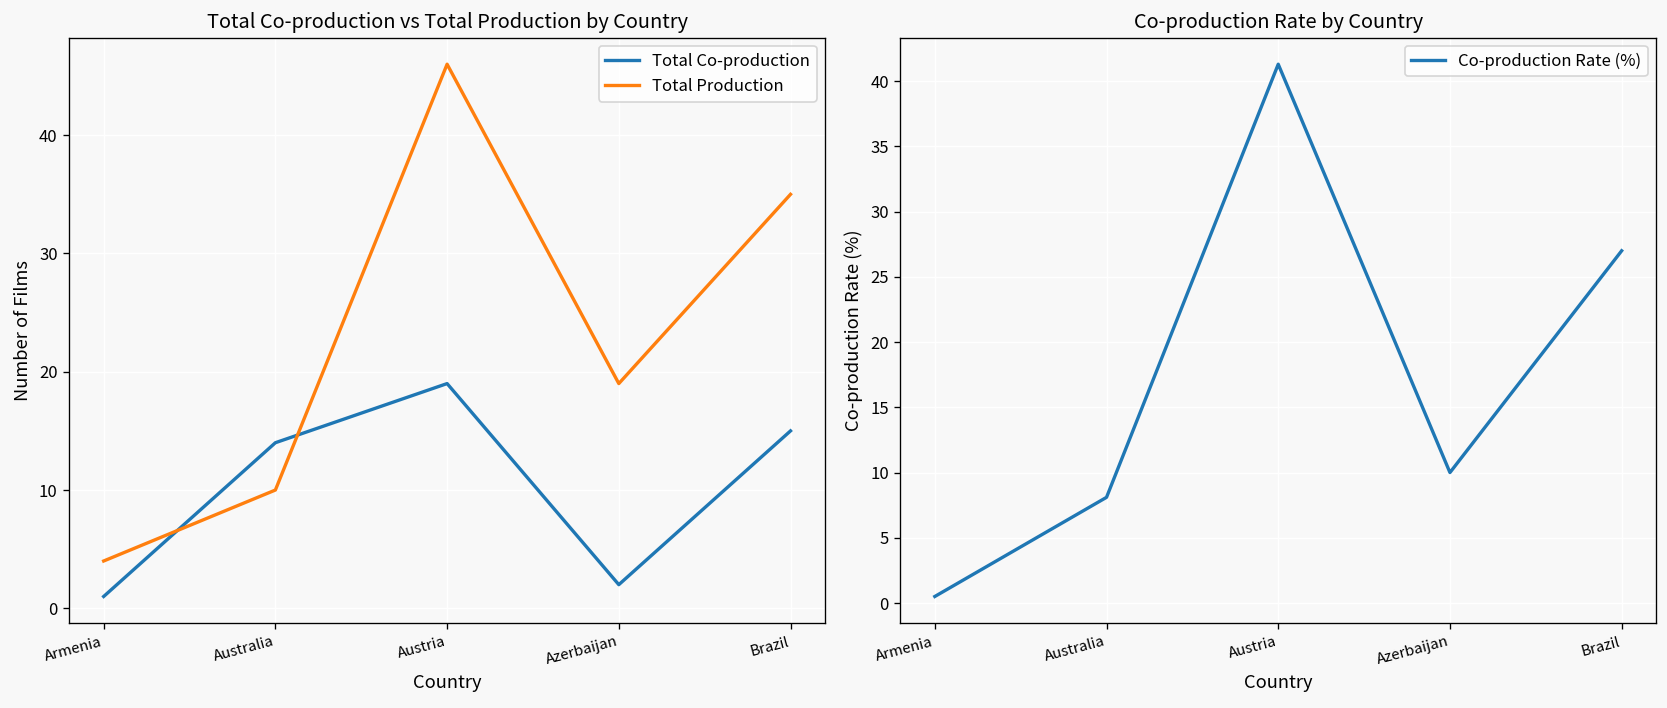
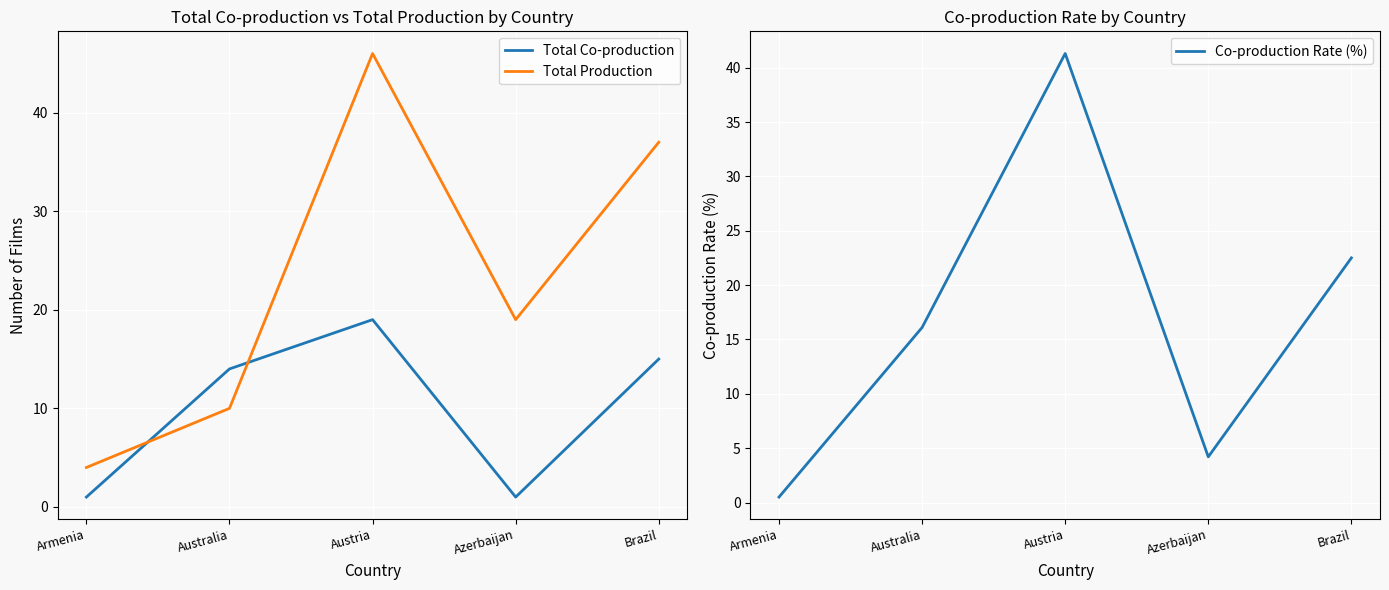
  {
    "Total Co-production vs Total Production by Country": {
      "Total Co-production": {
        "Armenia": 1,
        "Australia": 14,
        "Austria": 19,
-       "Azerbaijan": 2,
+       "Azerbaijan": 1,
        "Brazil": 15
      },
      "Total Production": {
        "Armenia": 4,
        "Australia": 10,
        "Austria": 46,
        "Azerbaijan": 19,
-       "Brazil": 35
+       "Brazil": 37
      }
    },
    "Co-production Rate by Country": {
      "Armenia": 0.5,
-     "Australia": 8.1,
+     "Australia": 16.1,
      "Austria": 41.3,
-     "Azerbaijan": 10.0,
-     "Brazil": 27.0
+     "Azerbaijan": 4.2,
+     "Brazil": 22.5
    }
  }
